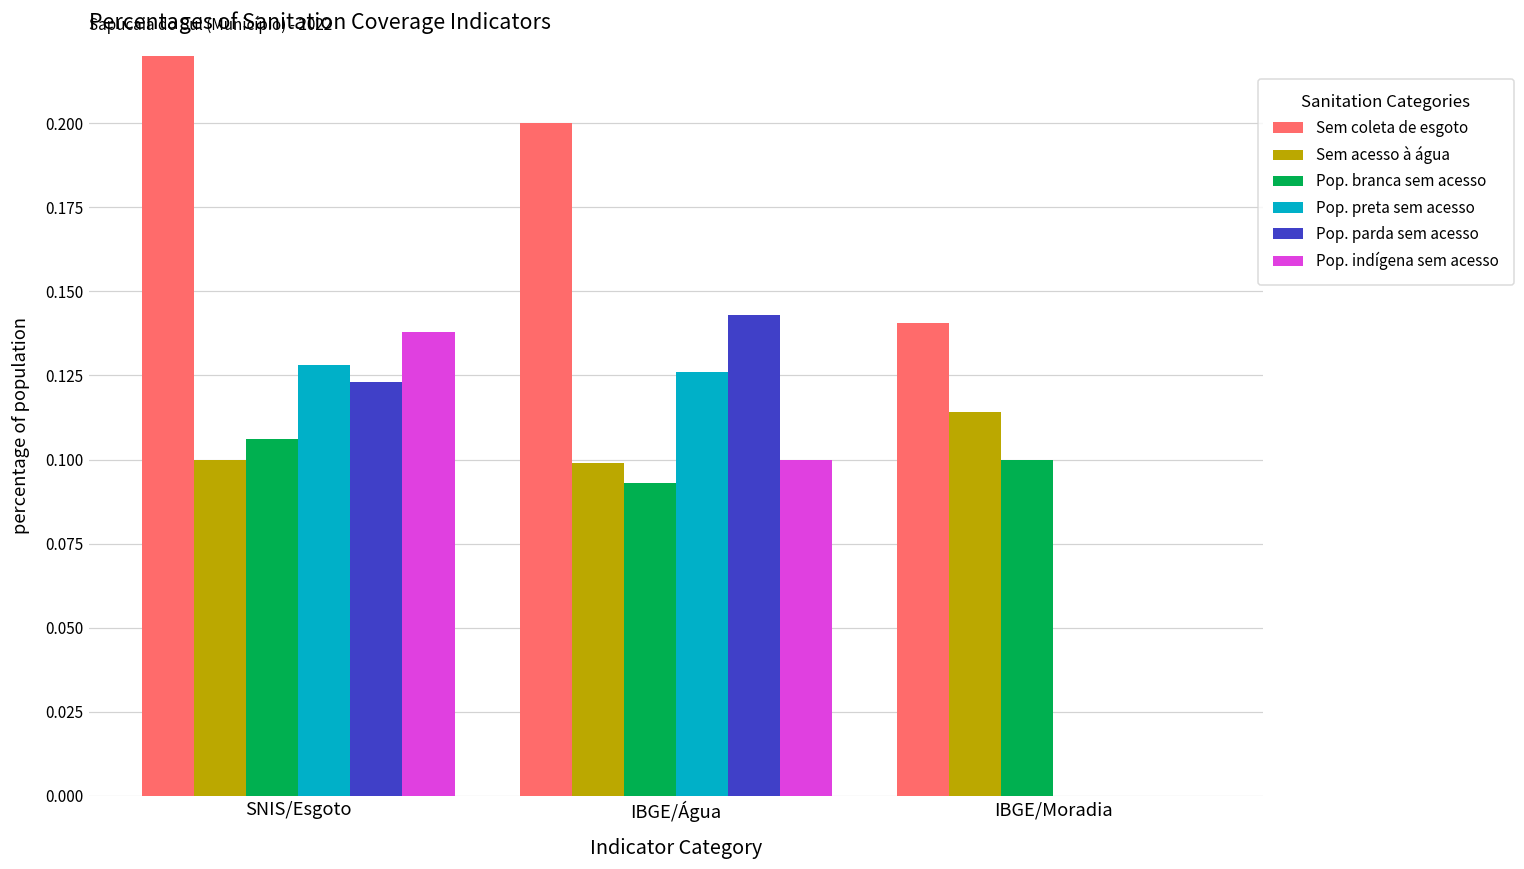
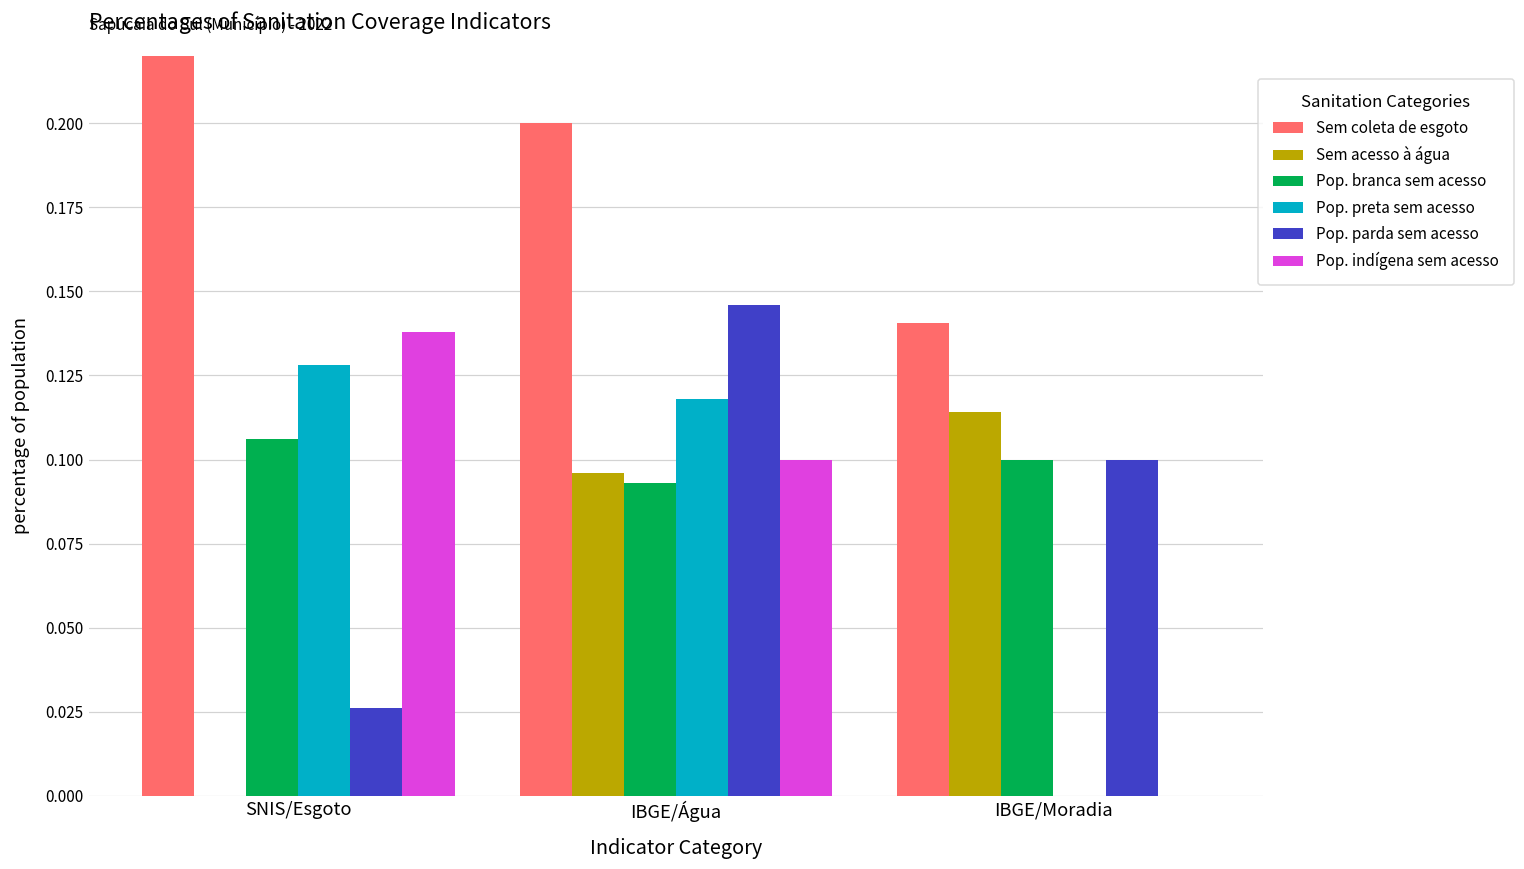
  {
    "Sem coleta de esgoto": {
      "IBGE/Água": 0.200,
      "IBGE/Moradia": 0.141
    },
    "Sem acesso à água": {
-     "SNIS/Esgoto": 0.1,
-     "IBGE/Água": 0.099,
+     "SNIS/Esgoto": 0.0,
+     "IBGE/Água": 0.096,
      "IBGE/Moradia": 0.114
    },
    "Pop. branca sem acesso": {
      "SNIS/Esgoto": 0.106,
      "IBGE/Água": 0.093,
      "IBGE/Moradia": 0.100
    },
    "Pop. preta sem acesso": {
      "SNIS/Esgoto": 0.128,
-     "IBGE/Água": 0.126,
+     "IBGE/Água": 0.118,
      "IBGE/Moradia": 0.000
    },
    "Pop. parda sem acesso": {
-     "SNIS/Esgoto": 0.123,
-     "IBGE/Água": 0.143,
-     "IBGE/Moradia": 0.0
+     "SNIS/Esgoto": 0.026,
+     "IBGE/Água": 0.146,
+     "IBGE/Moradia": 0.1
    },
    "Pop. indígena sem acesso": {
      "SNIS/Esgoto": 0.138,
      "IBGE/Água": 0.100,
      "IBGE/Moradia": 0.000
    }
  }
